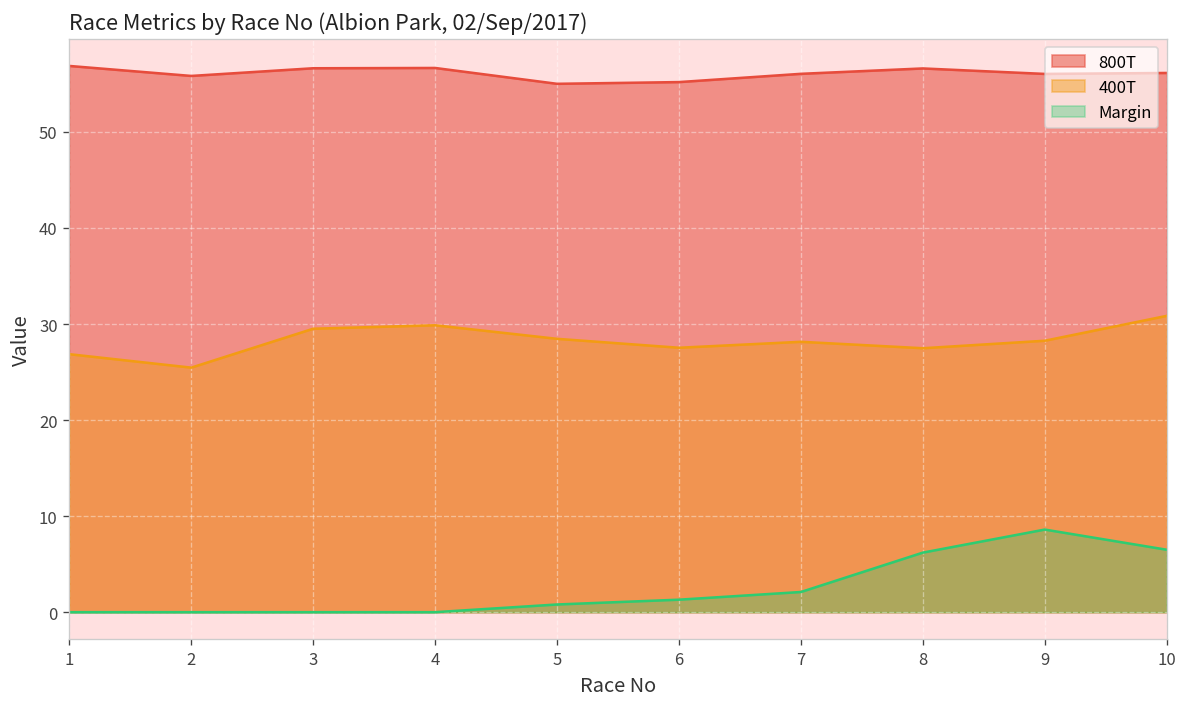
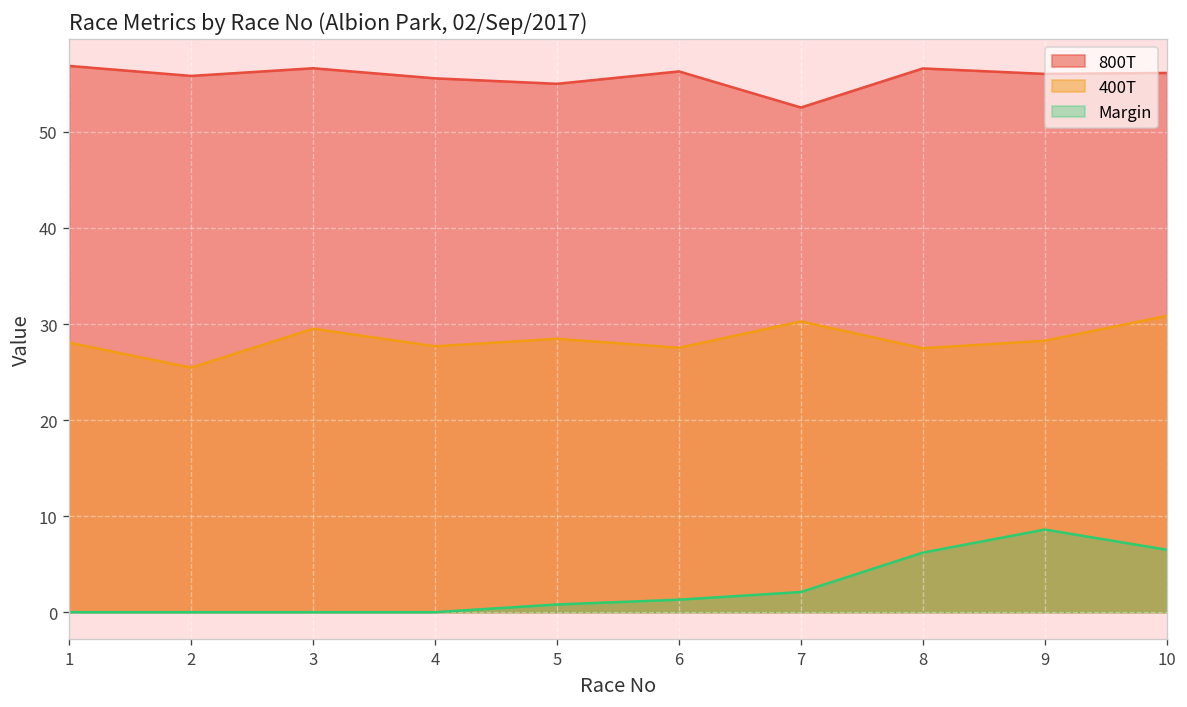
  {
    "800T": {
      "1": 57,
      "2": 56,
      "3": 57,
-     "4": 57,
+     "4": 56,
      "5": 55,
-     "6": 55,
-     "7": 56,
+     "6": 56,
+     "7": 53,
      "8": 57,
      "9": 56,
      "10": 56
    },
    "400T": {
-     "1": 27,
+     "1": 28,
      "2": 25,
      "3": 30,
-     "4": 30,
+     "4": 28,
      "5": 28,
      "6": 28,
-     "7": 28,
+     "7": 30,
      "8": 27,
      "9": 28,
      "10": 31
    },
    "Margin": {
      "1": 0,
      "2": 0,
      "3": 0,
      "4": 0,
      "5": 1,
      "6": 1,
      "7": 2,
      "8": 6,
      "9": 9,
      "10": 7
    }
  }
